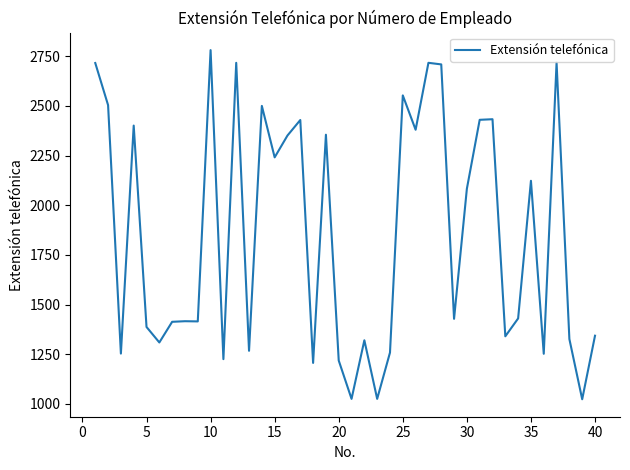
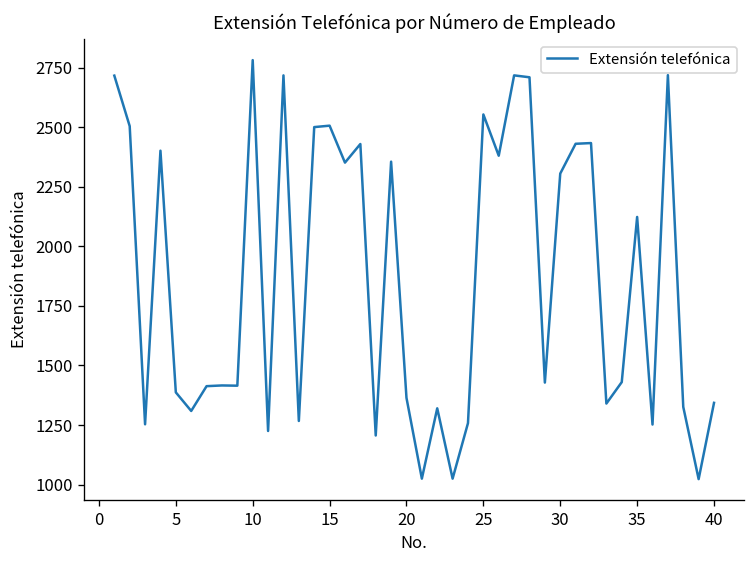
  {
    "5": 1390,
    "10": 2780,
-   "15": 2240,
-   "20": 1220,
+   "15": 2510,
+   "20": 1360,
    "25": 2550,
-   "30": 2080,
+   "30": 2310,
    "35": 2120,
    "40": 1340
  }
